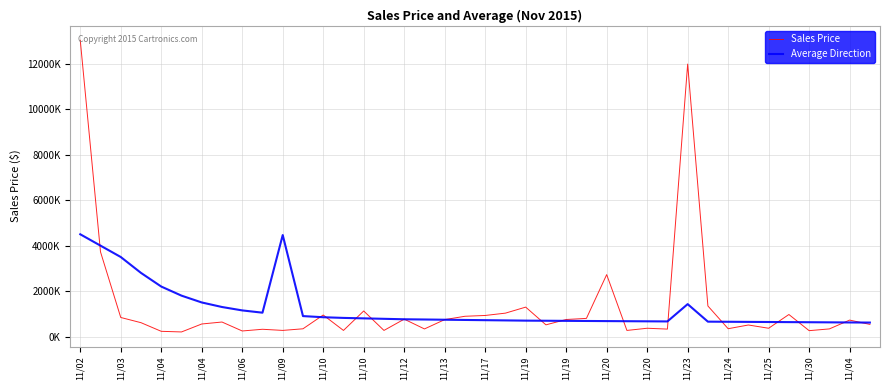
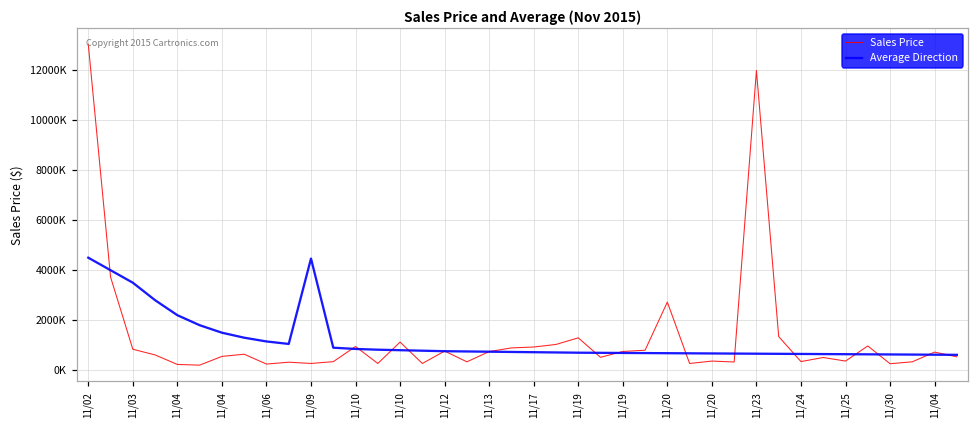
  {
    "Sales Price": {
      "11/09": 300000,
      "11/23": 12000000
    },
    "Average Direction": {
      "11/09": 4500000,
-     "11/23": 1400000
+     "11/23": 700000
    }
  }
